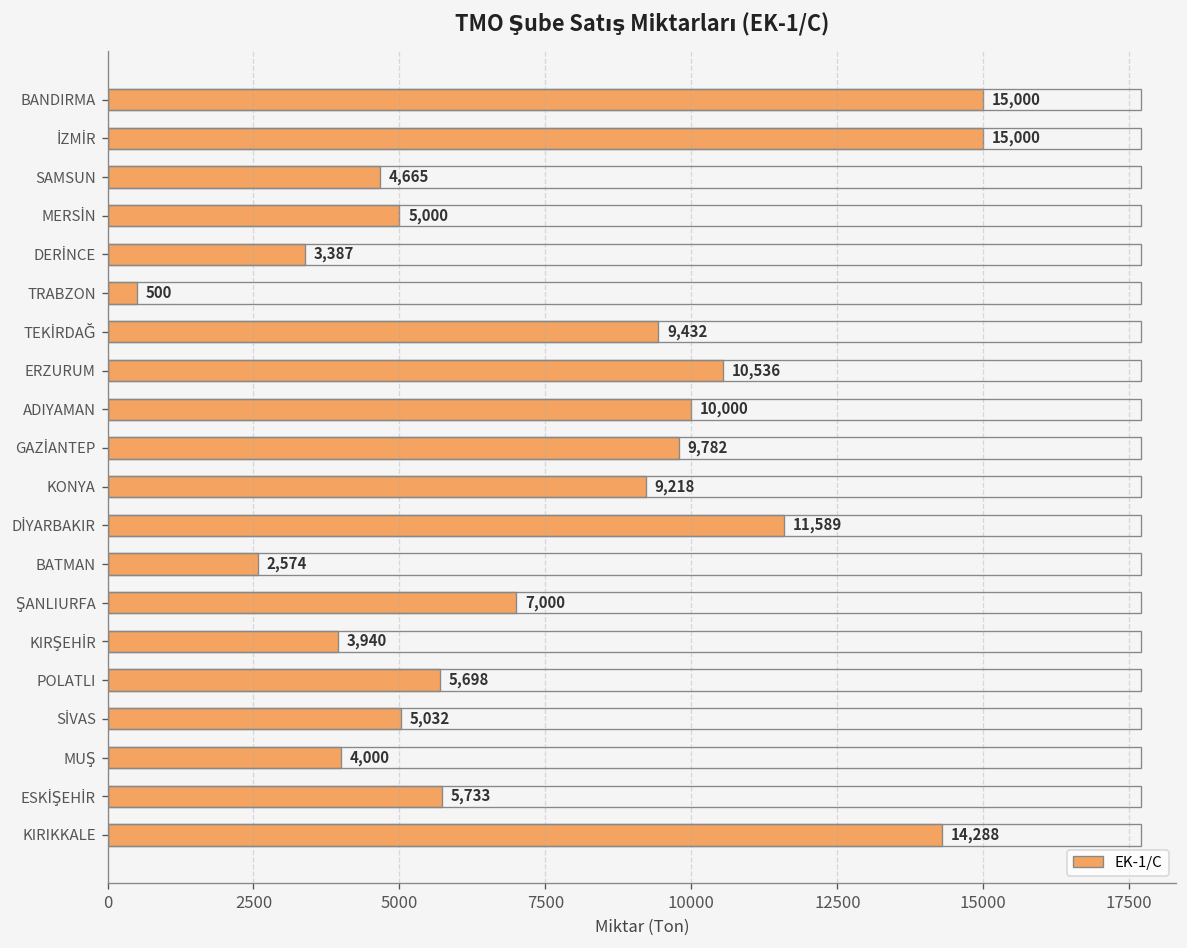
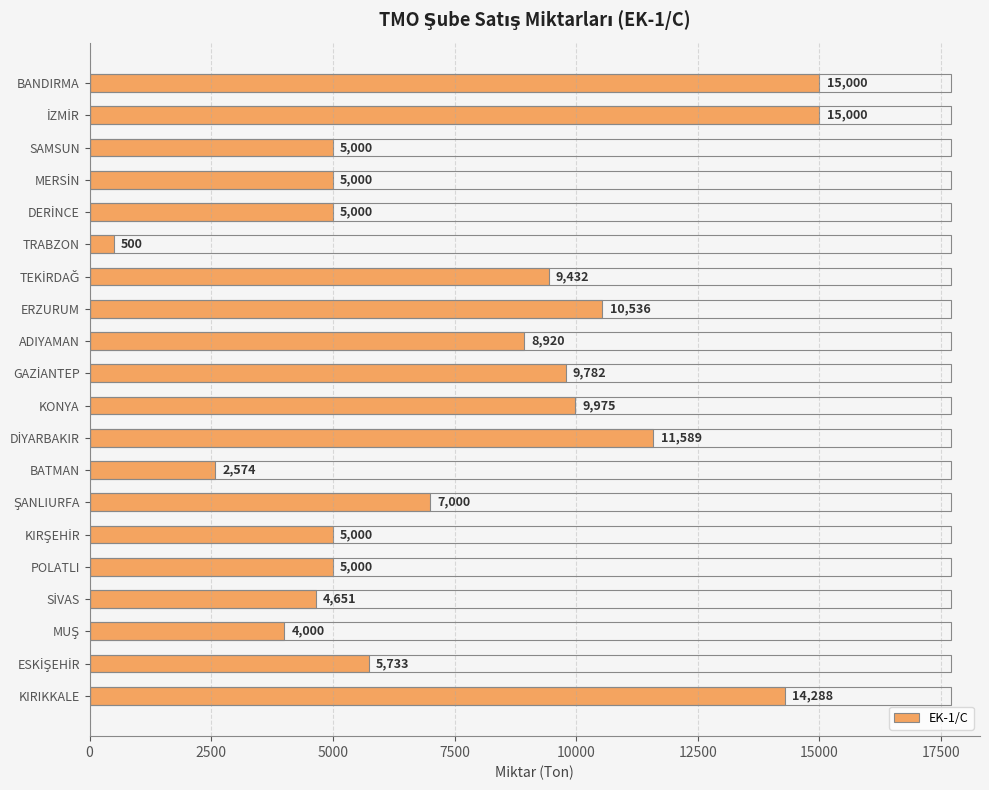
  {
    "BANDIRMA": "15,000",
    "İZMİR": "15,000",
-   "SAMSUN": "4,665",
+   "SAMSUN": "5,000",
    "MERSİN": "5,000",
-   "DERİNCE": "3,387",
+   "DERİNCE": "5,000",
    "TRABZON": "500",
    "TEKİRDAĞ": "9,432",
    "ERZURUM": "10,536",
-   "ADIYAMAN": "10,000",
+   "ADIYAMAN": "8,920",
    "GAZİANTEP": "9,782",
-   "KONYA": "9,218",
+   "KONYA": "9,975",
    "DİYARBAKIR": "11,589",
    "BATMAN": "2,574",
    "ŞANLIURFA": "7,000",
-   "KIRŞEHİR": "3,940",
-   "POLATLI": "5,698",
-   "SİVAS": "5,032",
+   "KIRŞEHİR": "5,000",
+   "POLATLI": "5,000",
+   "SİVAS": "4,651",
    "MUŞ": "4,000",
    "ESKİŞEHİR": "5,733",
    "KIRIKKALE": "14,288"
  }
